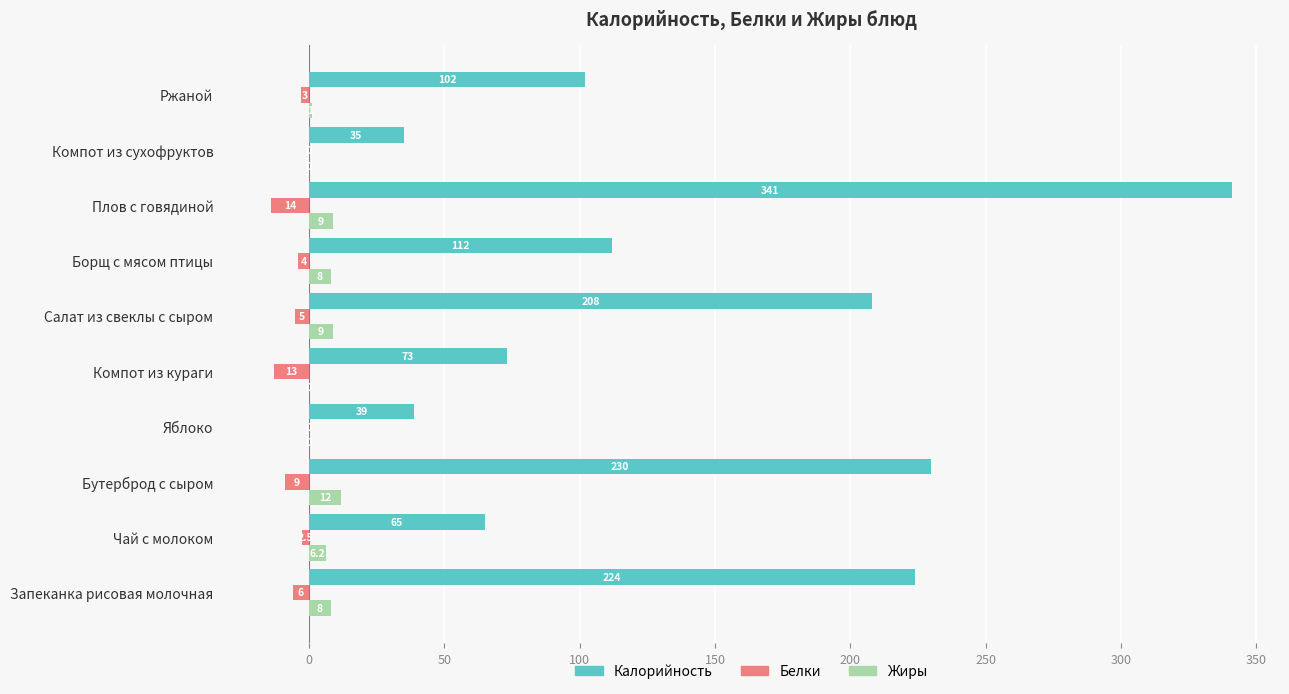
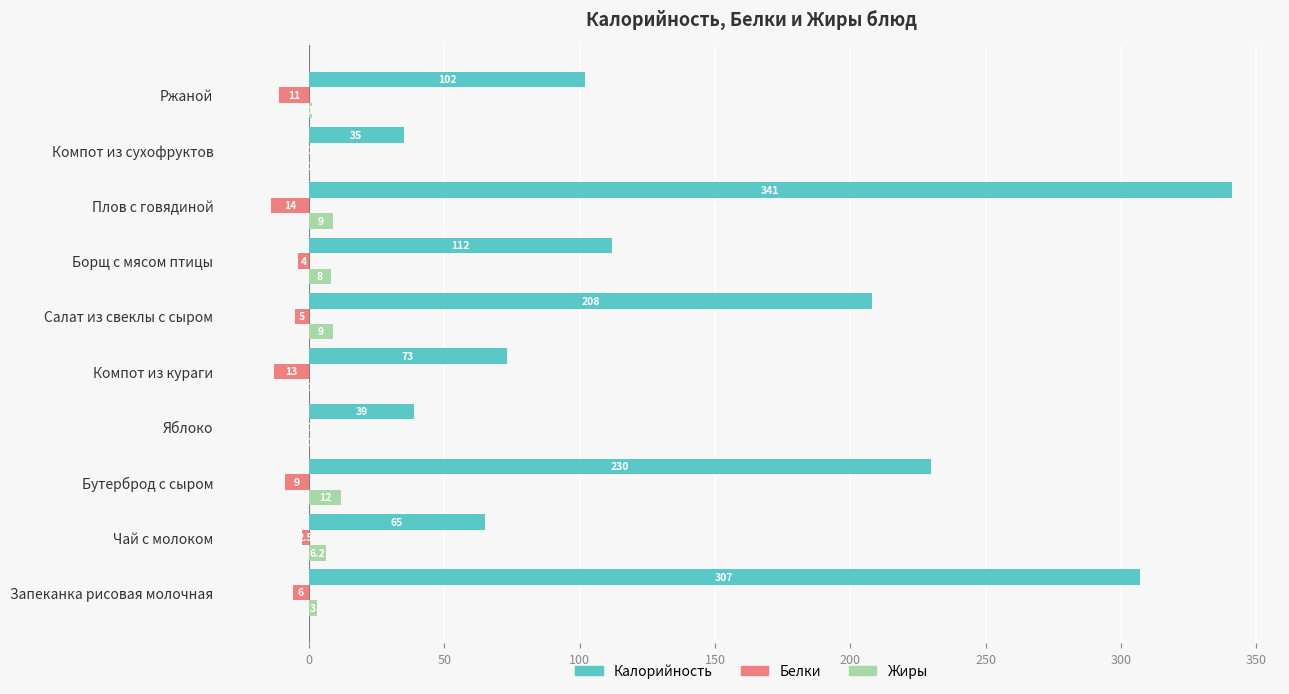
  {
    "Калорийность": {
      "Ржаной": 102,
      "Компот из сухофруктов": 35,
      "Плов с говядиной": 341,
      "Борщ с мясом птицы": 112,
      "Салат из свеклы с сыром": 208,
      "Компот из кураги": 73,
      "Яблоко": 39,
      "Бутерброд с сыром": 230,
      "Чай с молоком": 65,
-     "Запеканка рисовая молочная": 224
+     "Запеканка рисовая молочная": 307
    },
    "Белки": {
-     "Ржаной": 3
+     "Ржаной": 11
    },
    "Жиры": {
      "Плов с говядиной": 9,
      "Борщ с мясом птицы": 8,
      "Салат из свеклы с сыром": 9,
      "Бутерброд с сыром": 12,
      "Чай с молоком": 6.2,
-     "Запеканка рисовая молочная": 8
+     "Запеканка рисовая молочная": 3
    }
  }
